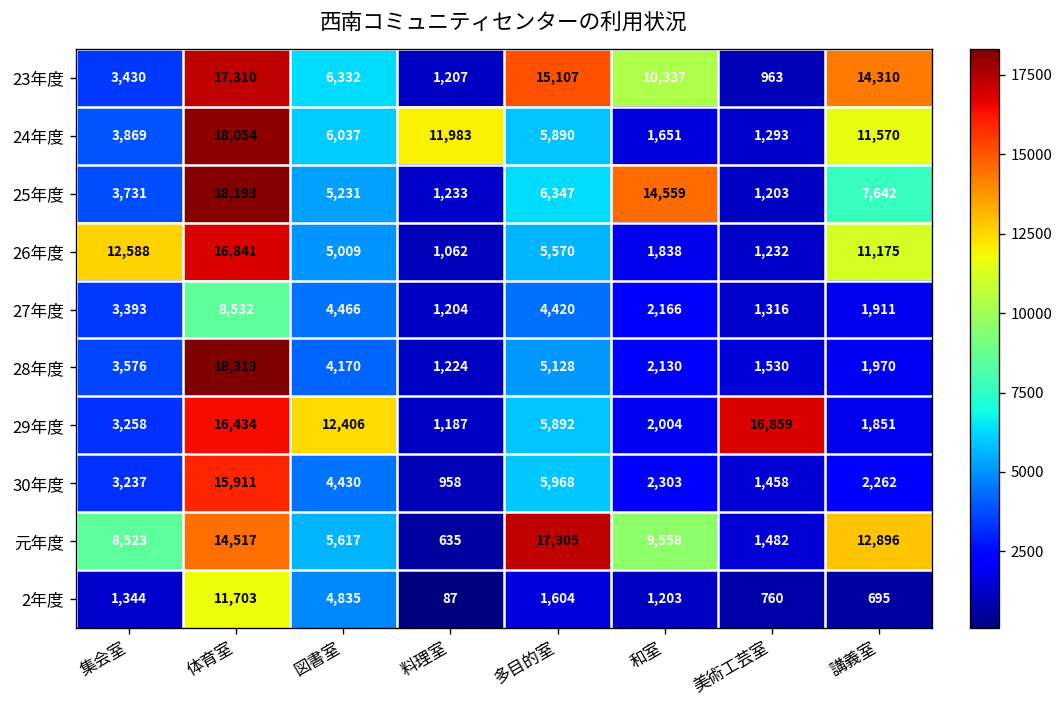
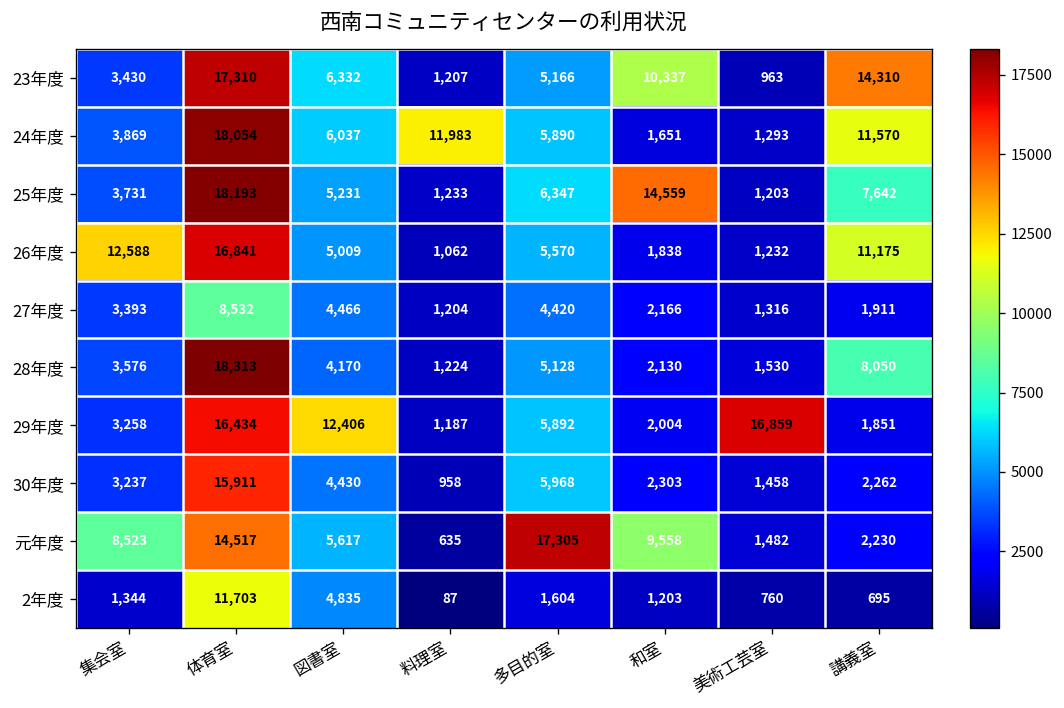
  {
    "23年度": {
      "集会室": "3,430",
      "体育室": "17,310",
      "図書室": "6,332",
      "料理室": "1,207",
-     "多目的室": "15,107",
+     "多目的室": "5,166",
      "和室": "10,337",
      "美術工芸室": "963",
      "講義室": "14,310"
    },
    "24年度": {
      "集会室": "3,869",
      "体育室": "18,054",
      "図書室": "6,037",
      "料理室": "11,983",
      "多目的室": "5,890",
      "和室": "1,651",
      "美術工芸室": "1,293",
      "講義室": "11,570"
    },
    "25年度": {
      "集会室": "3,731",
      "体育室": "18,193",
      "図書室": "5,231",
      "料理室": "1,233",
      "多目的室": "6,347",
      "和室": "14,559",
      "美術工芸室": "1,203",
      "講義室": "7,642"
    },
    "26年度": {
      "集会室": "12,588",
      "体育室": "16,841",
      "図書室": "5,009",
      "料理室": "1,062",
      "多目的室": "5,570",
      "和室": "1,838",
      "美術工芸室": "1,232",
      "講義室": "11,175"
    },
    "27年度": {
      "集会室": "3,393",
      "体育室": "8,532",
      "図書室": "4,466",
      "料理室": "1,204",
      "多目的室": "4,420",
      "和室": "2,166",
      "美術工芸室": "1,316",
      "講義室": "1,911"
    },
    "28年度": {
      "集会室": "3,576",
      "体育室": "18,313",
      "図書室": "4,170",
      "料理室": "1,224",
      "多目的室": "5,128",
      "和室": "2,130",
      "美術工芸室": "1,530",
-     "講義室": "1,970"
+     "講義室": "8,050"
    },
    "29年度": {
      "集会室": "3,258",
      "体育室": "16,434",
      "図書室": "12,406",
      "料理室": "1,187",
      "多目的室": "5,892",
      "和室": "2,004",
      "美術工芸室": "16,859",
      "講義室": "1,851"
    },
    "30年度": {
      "集会室": "3,237",
      "体育室": "15,911",
      "図書室": "4,430",
      "料理室": "958",
      "多目的室": "5,968",
      "和室": "2,303",
      "美術工芸室": "1,458",
      "講義室": "2,262"
    },
    "元年度": {
      "集会室": "8,523",
      "体育室": "14,517",
      "図書室": "5,617",
      "料理室": "635",
      "多目的室": "17,305",
      "和室": "9,558",
      "美術工芸室": "1,482",
-     "講義室": "12,896"
+     "講義室": "2,230"
    },
    "2年度": {
      "集会室": "1,344",
      "体育室": "11,703",
      "図書室": "4,835",
      "料理室": "87",
      "多目的室": "1,604",
      "和室": "1,203",
      "美術工芸室": "760",
      "講義室": "695"
    }
  }
